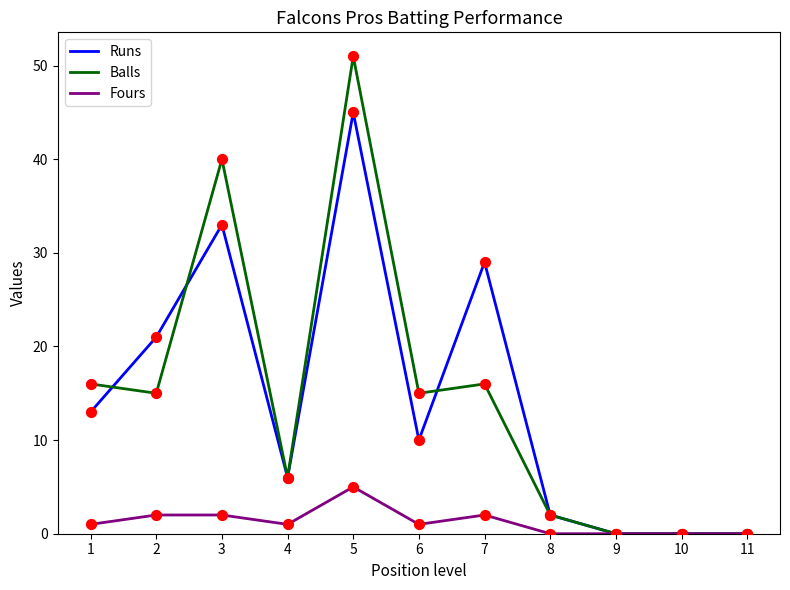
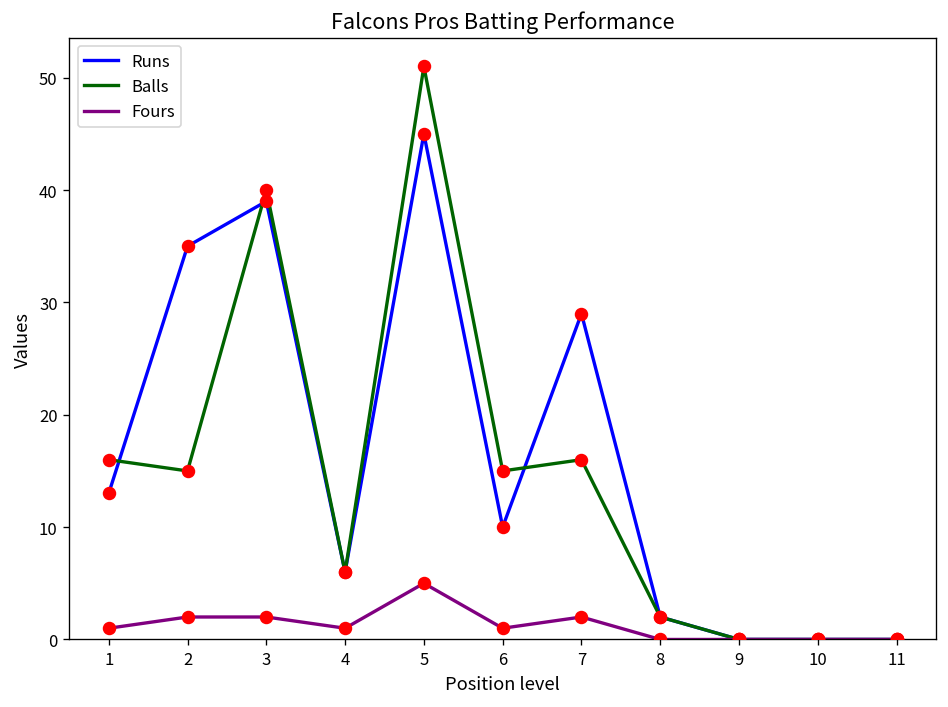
  {
    "Runs": {
      "1": 13,
-     "2": 21,
-     "3": 33,
+     "2": 35,
+     "3": 39,
      "5": 45,
      "6": 10,
      "7": 29
    },
    "Balls": {
      "1": 16,
      "2": 15,
      "3": 40,
      "5": 51,
      "6": 15,
      "7": 16
    },
    "Fours": {
      "1": 1,
      "2": 2,
      "3": 2,
      "4": 1,
      "5": 5,
      "6": 1,
      "7": 2,
      "8": 0
    }
  }
